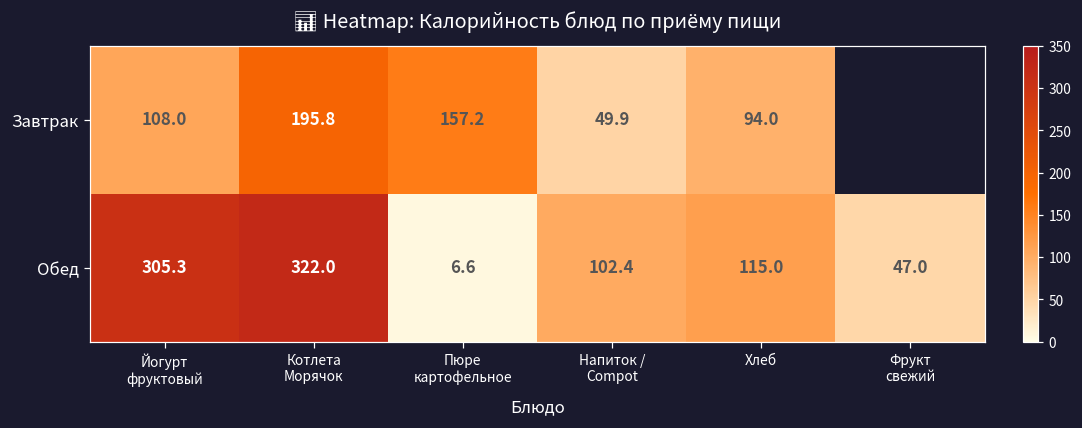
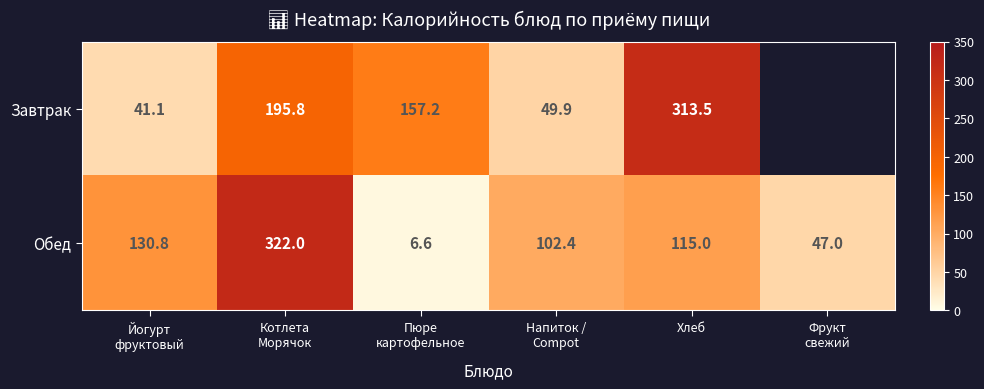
  {
    "Завтрак": {
-     "Йогурт фруктовый": 108.0,
+     "Йогурт фруктовый": 41.1,
      "Котлета Морячок": 195.8,
      "Пюре картофельное": 157.2,
      "Напиток / Compot": 49.9,
-     "Хлеб": 94.0
+     "Хлеб": 313.5
    },
    "Обед": {
-     "Йогурт фруктовый": 305.3,
+     "Йогурт фруктовый": 130.8,
      "Котлета Морячок": 322.0,
      "Пюре картофельное": 6.6,
      "Напиток / Compot": 102.4,
      "Хлеб": 115.0,
      "Фрукт свежий": 47.0
    }
  }
